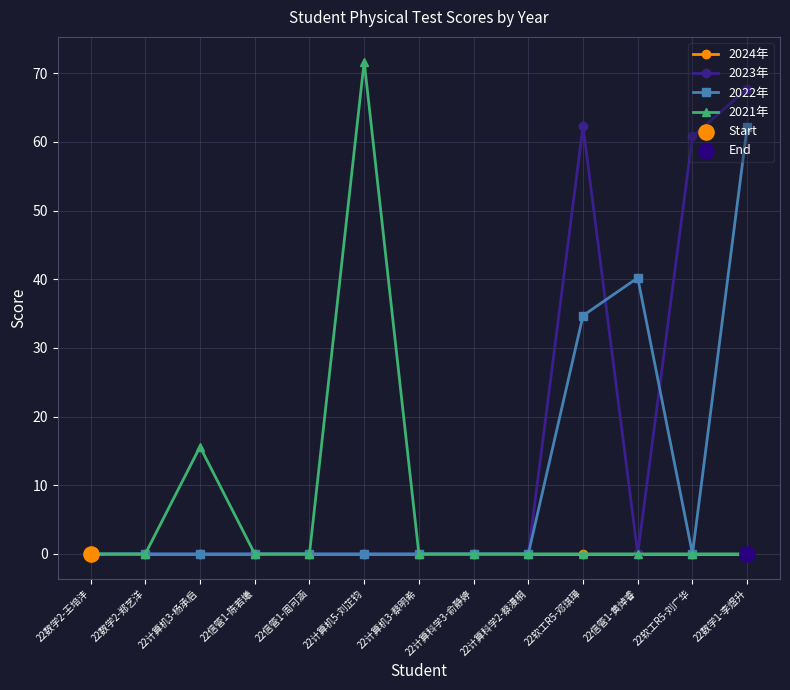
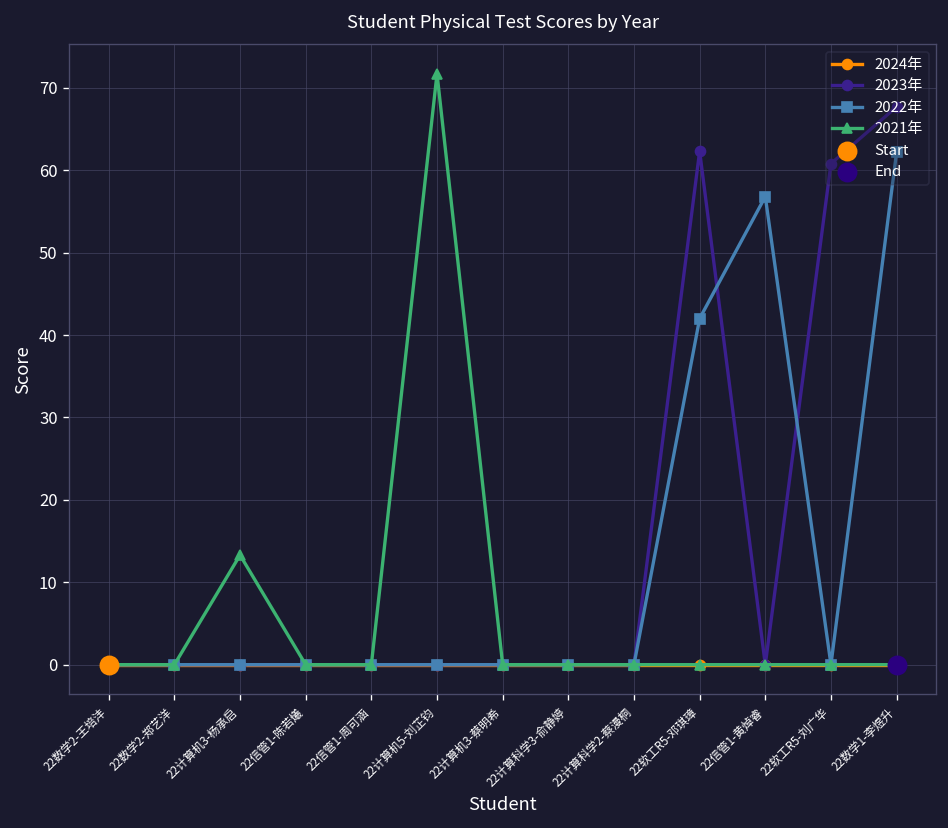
  {
    "2022年": {
-     "22软工R5-邓琪璋": 35,
-     "22信管1-黄焯睿": 40
+     "22软工R5-邓琪璋": 42,
+     "22信管1-黄焯睿": 57
    },
    "2021年": {
-     "22计算机3-杨承启": 16,
+     "22计算机3-杨承启": 13,
      "22计算机5-刘芷钧": 72
    }
  }
